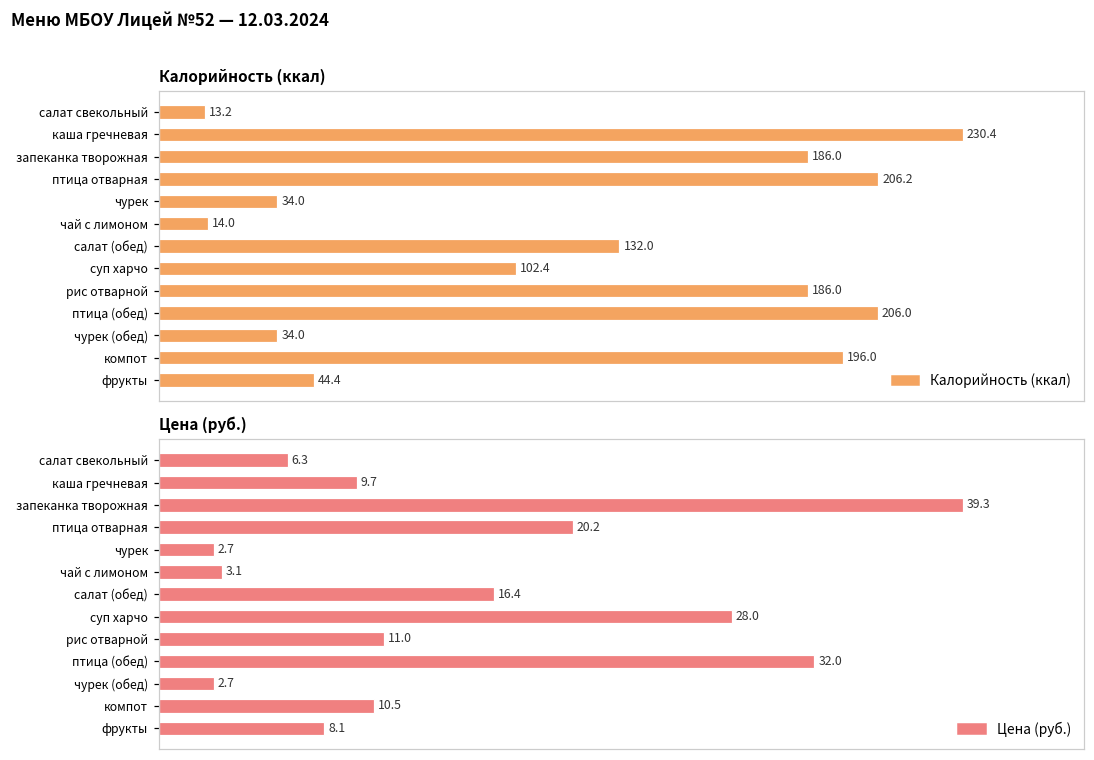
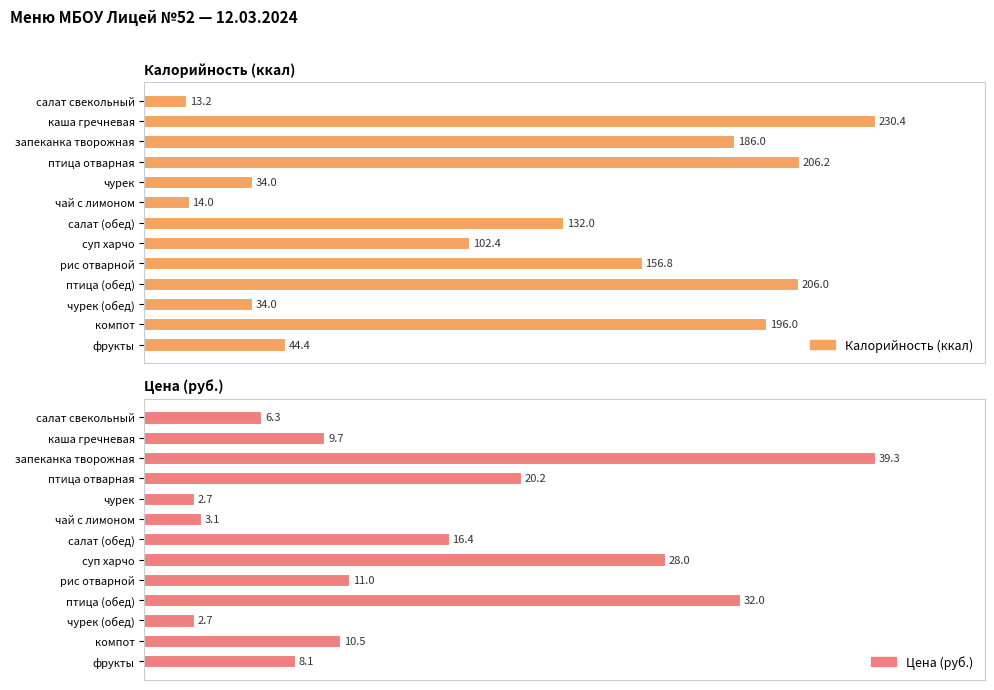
  {
    "Калорийность (ккал)": {
-     "рис отварной": 186.0
+     "рис отварной": 156.8
    }
  }
